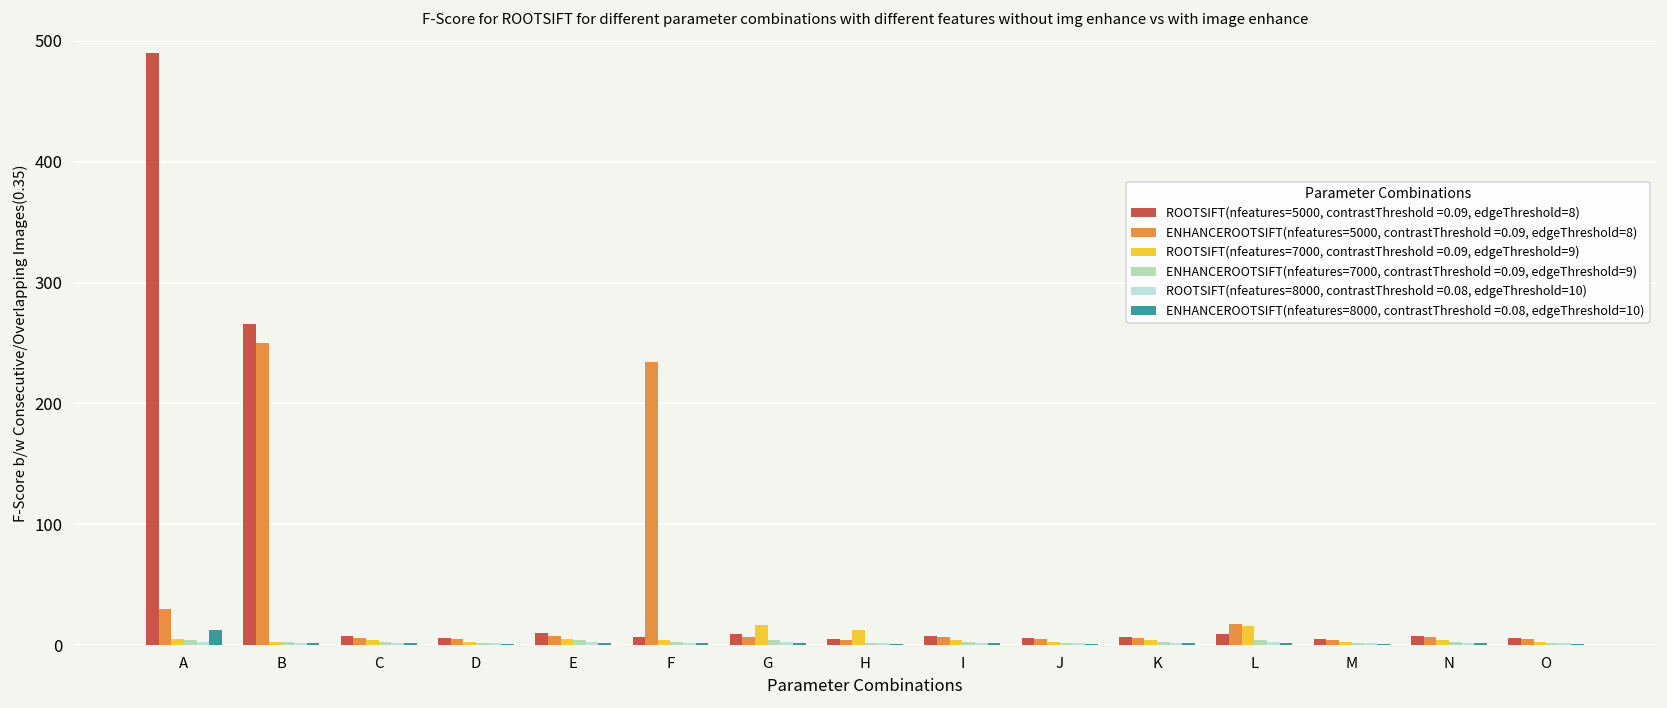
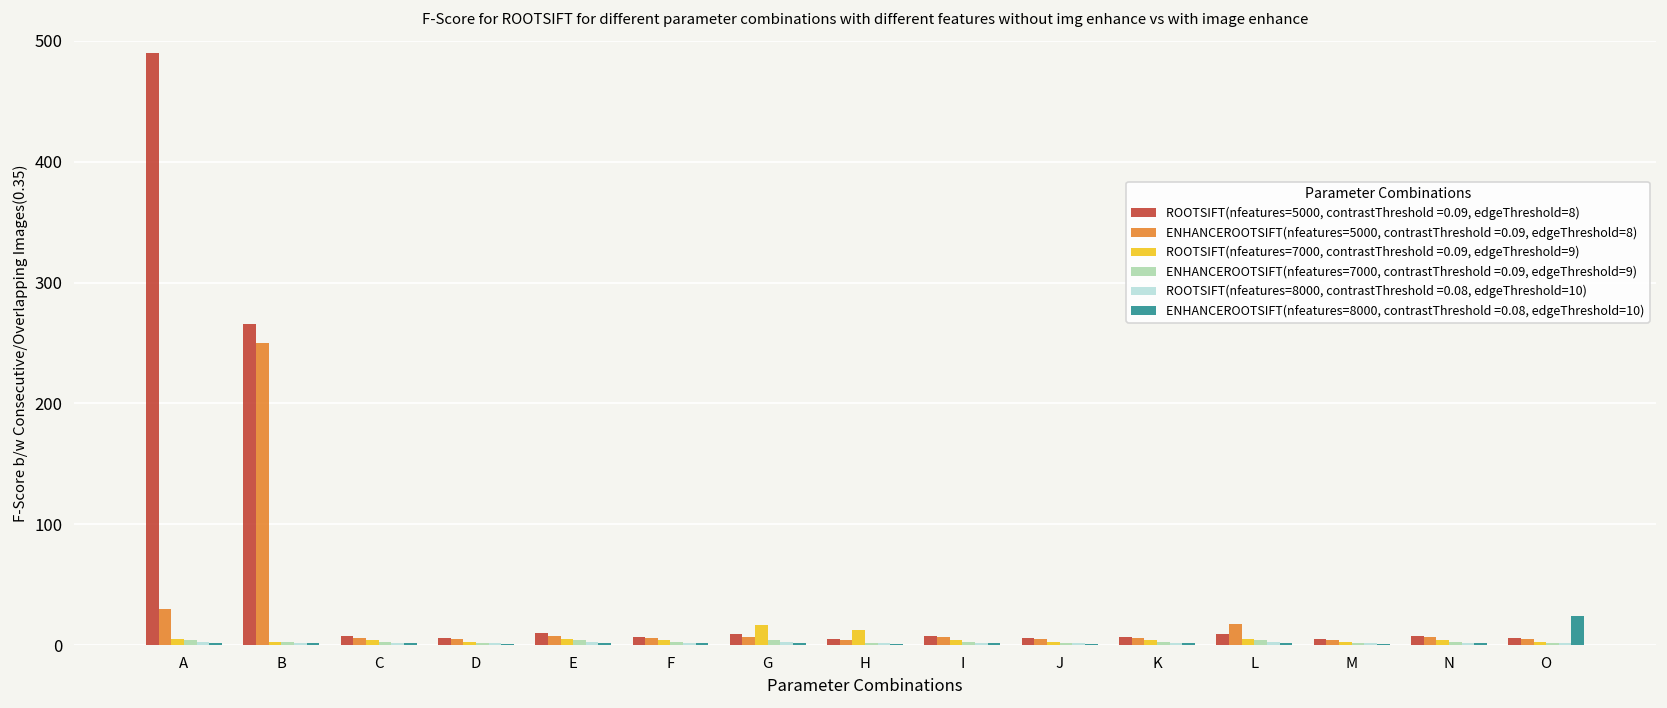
  {
    "ROOTSIFT(nfeatures=5000, contrastThreshold =0.09, edgeThreshold=8)": {
      "A": 490,
      "B": 266,
      "C": 8,
      "D": 6,
      "E": 10,
      "F": 7,
      "G": 9,
      "H": 5,
      "I": 8,
      "J": 6,
      "K": 7,
      "L": 9,
      "M": 5,
      "N": 8,
      "O": 6
    },
    "ENHANCEROOTSIFT(nfeatures=5000, contrastThreshold =0.09, edgeThreshold=8)": {
      "A": 30,
      "B": 250,
      "C": 6,
      "D": 5,
      "E": 8,
-     "F": 234,
+     "F": 6,
      "G": 7,
      "H": 4,
      "I": 7,
      "J": 5,
      "K": 6,
      "L": 18,
      "M": 4,
      "N": 7,
      "O": 5
    },
    "ROOTSIFT(nfeatures=7000, contrastThreshold =0.09, edgeThreshold=9)": {
      "A": 5,
      "B": 3,
      "C": 4,
      "D": 3,
      "E": 5,
      "F": 4,
      "G": 17,
      "H": 13,
      "I": 4,
      "J": 3,
      "K": 4,
-     "L": 16,
+     "L": 5,
      "M": 3,
      "N": 4,
      "O": 3
    },
    "ENHANCEROOTSIFT(nfeatures=8000, contrastThreshold =0.08, edgeThreshold=10)": {
-     "A": 13,
-     "O": 1
+     "A": 2,
+     "O": 24
    }
  }
